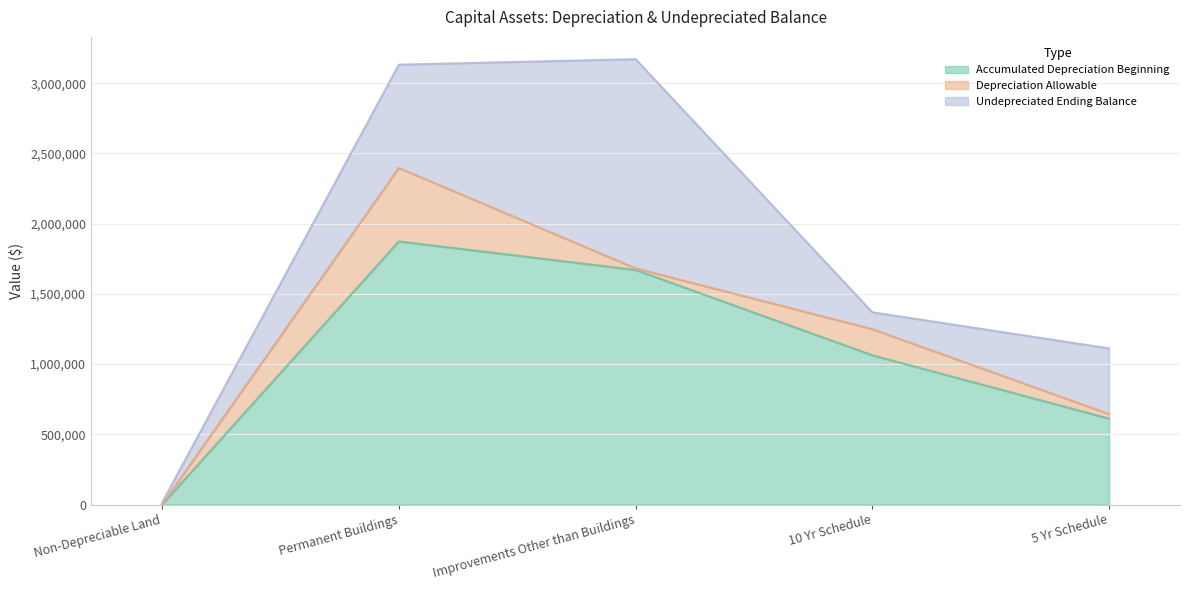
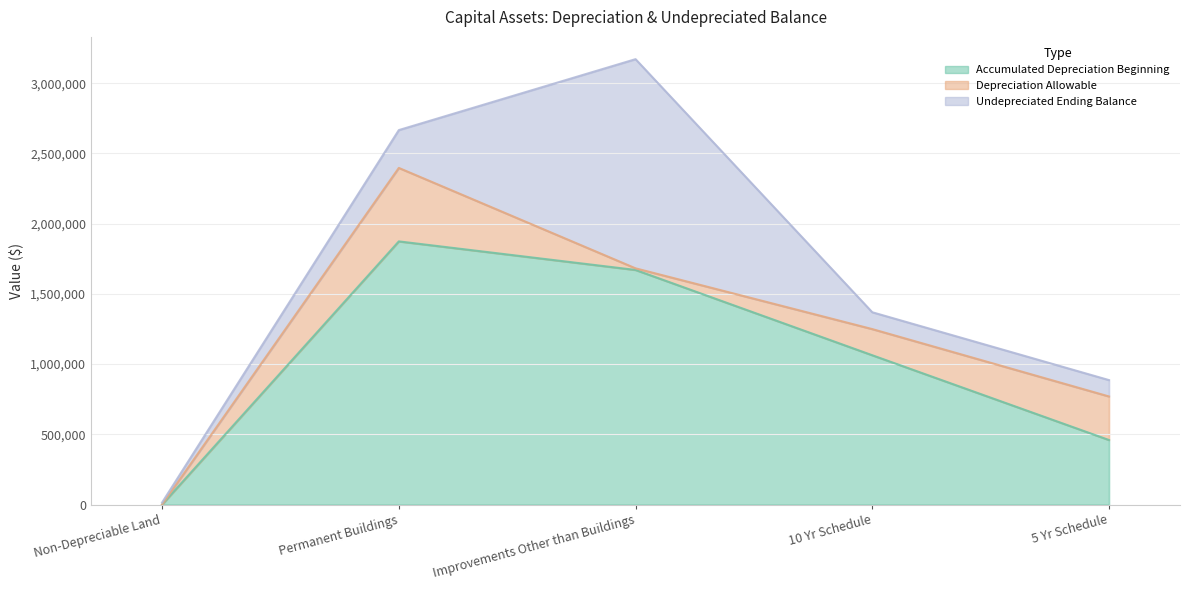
  {
    "Accumulated Depreciation Beginning": {
      "Permanent Buildings": "1,870,000",
      "10 Yr Schedule": "1,060,000",
-     "5 Yr Schedule": "610,000"
+     "5 Yr Schedule": "460,000"
    },
    "Depreciation Allowable": {
      "Permanent Buildings": "520,000",
      "10 Yr Schedule": "190,000",
-     "5 Yr Schedule": "30,000"
+     "5 Yr Schedule": "310,000"
    },
    "Undepreciated Ending Balance": {
-     "Permanent Buildings": "740,000",
+     "Permanent Buildings": "270,000",
      "Improvements Other than Buildings": "1,490,000",
      "10 Yr Schedule": "120,000",
-     "5 Yr Schedule": "470,000"
+     "5 Yr Schedule": "120,000"
    }
  }
